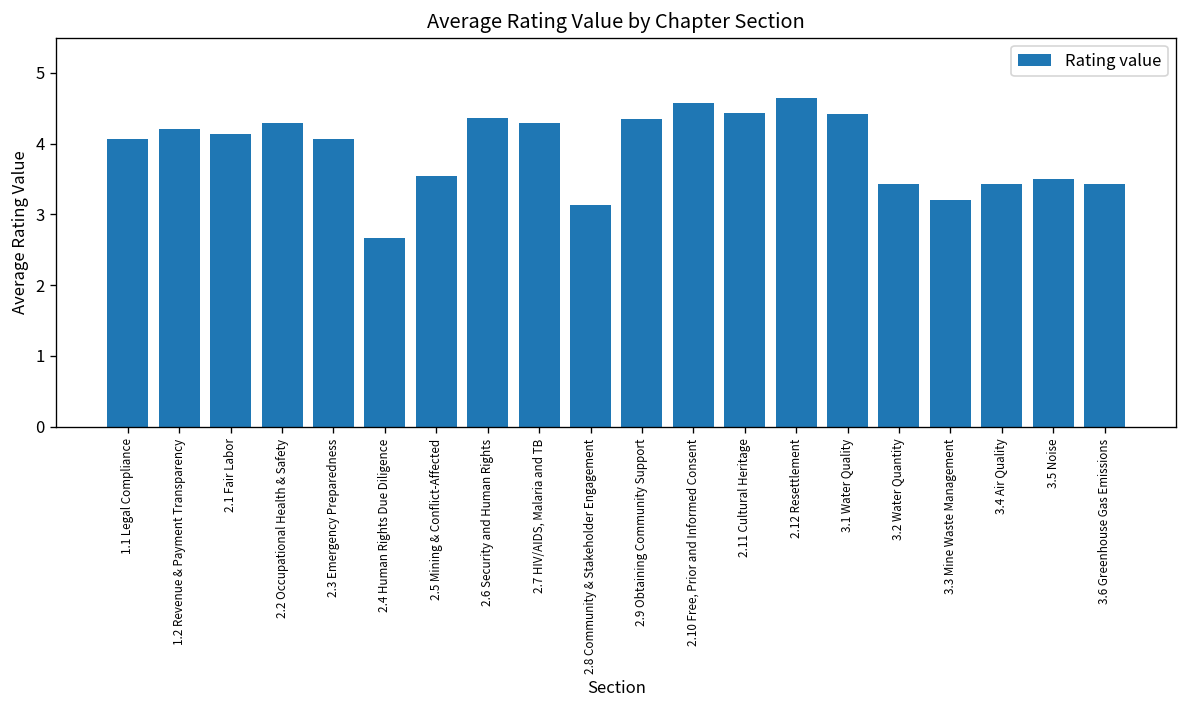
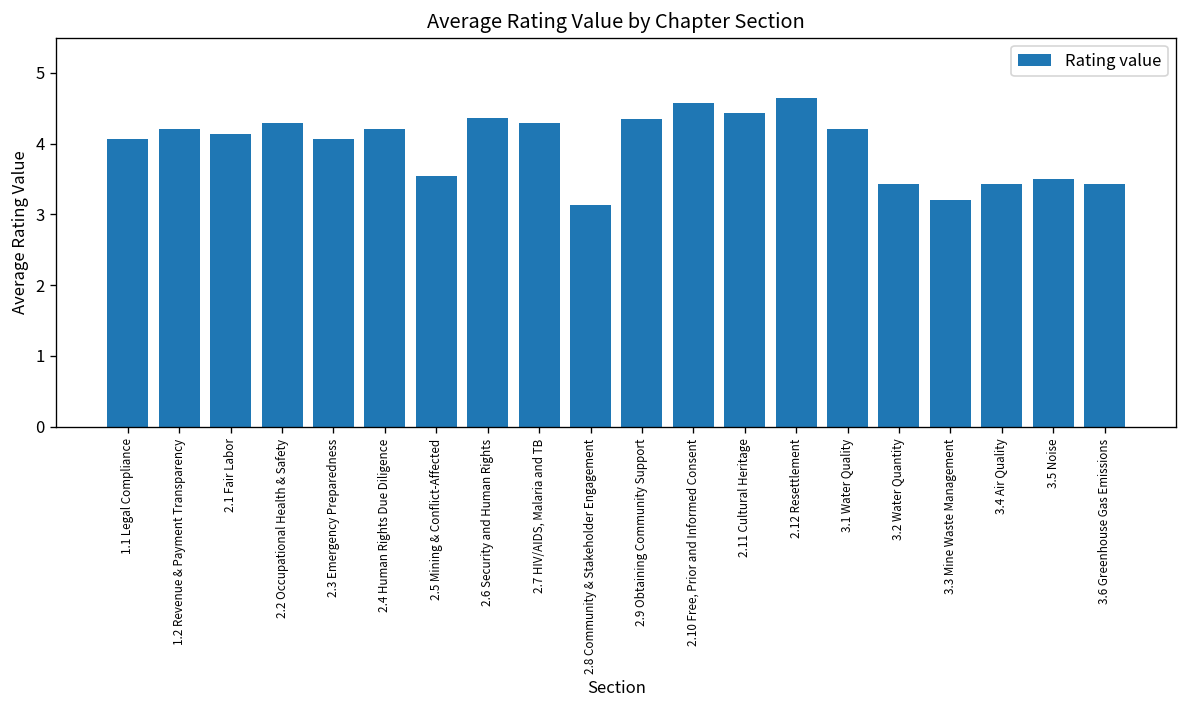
  {
    "1.1 Legal Compliance": 4.1,
    "1.2 Revenue & Payment Transparency": 4.2,
    "2.1 Fair Labor": 4.1,
    "2.2 Occupational Health & Safety": 4.3,
    "2.3 Emergency Preparedness": 4.1,
-   "2.4 Human Rights Due Diligence": 2.7,
+   "2.4 Human Rights Due Diligence": 4.2,
    "2.5 Mining & Conflict-Affected": 3.6,
    "2.6 Security and Human Rights": 4.4,
    "2.7 HIV/AIDS, Malaria and TB": 4.3,
    "2.8 Community & Stakeholder Engagement": 3.1,
    "2.9 Obtaining Community Support": 4.4,
    "2.10 Free, Prior and Informed Consent": 4.6,
    "2.11 Cultural Heritage": 4.4,
    "2.12 Resettlement": 4.6,
-   "3.1 Water Quality": 4.4,
+   "3.1 Water Quality": 4.2,
    "3.2 Water Quantity": 3.4,
    "3.3 Mine Waste Management": 3.2,
    "3.4 Air Quality": 3.4,
    "3.5 Noise": 3.5,
    "3.6 Greenhouse Gas Emissions": 3.4
  }
